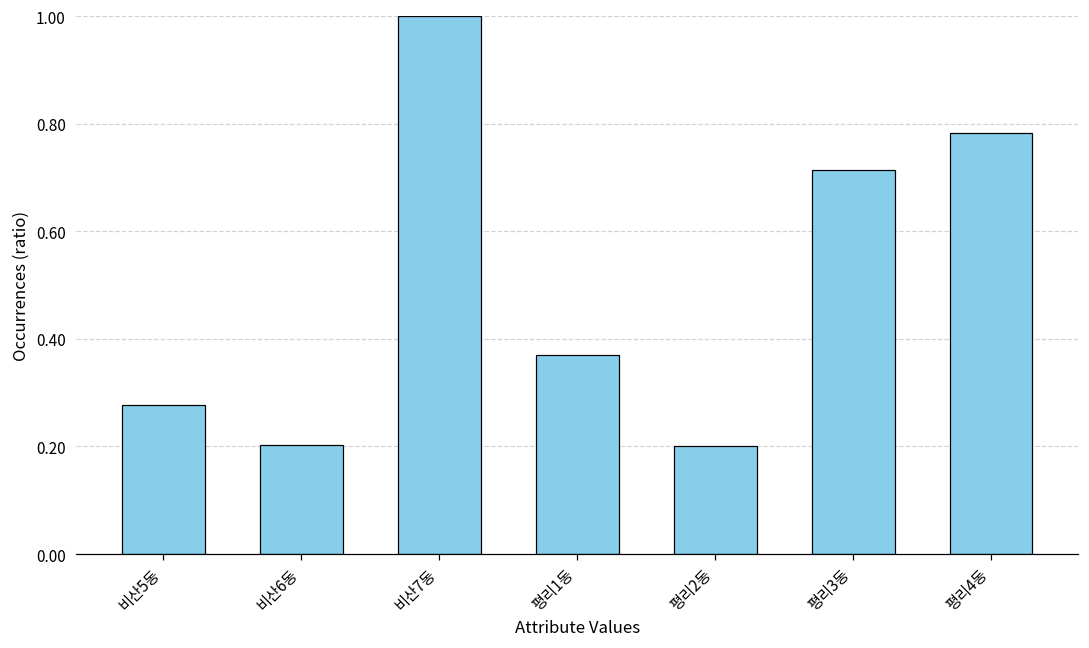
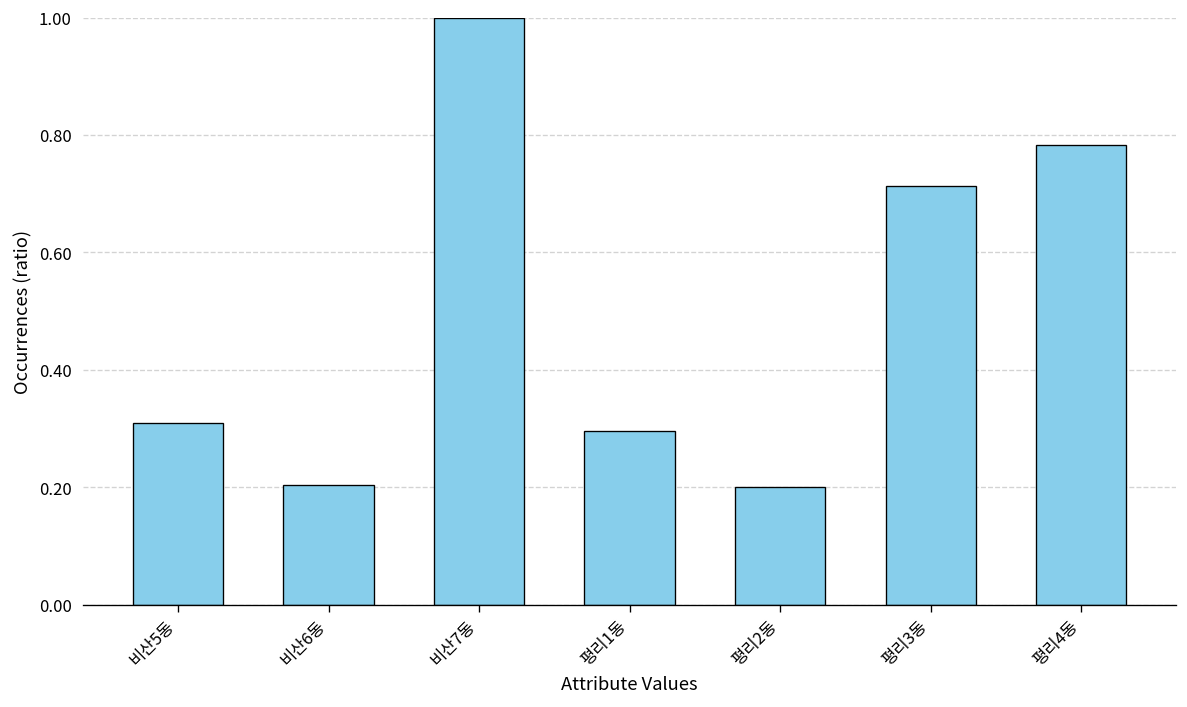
  {
-   "비산5동": 0.28,
+   "비산5동": 0.31,
    "비산6동": 0.20,
    "비산7동": 1.00,
-   "평리1동": 0.37,
+   "평리1동": 0.29,
    "평리2동": 0.20,
    "평리3동": 0.71,
    "평리4동": 0.78
  }
